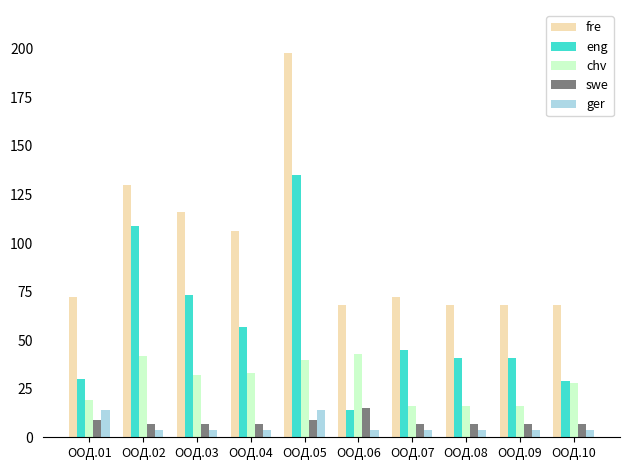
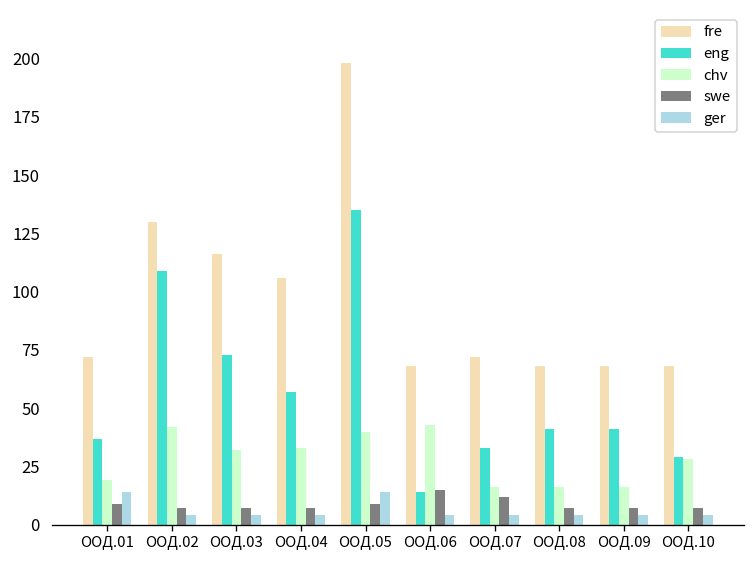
  {
    "eng": {
-     "ООД.01": 30,
+     "ООД.01": 37,
      "ООД.02": 109,
      "ООД.03": 73,
      "ООД.04": 57,
      "ООД.05": 135,
      "ООД.06": 14,
-     "ООД.07": 45,
+     "ООД.07": 33,
      "ООД.08": 41,
      "ООД.09": 41,
      "ООД.10": 29
    },
    "swe": {
      "ООД.01": 9,
      "ООД.02": 7,
      "ООД.03": 7,
      "ООД.04": 7,
      "ООД.05": 9,
      "ООД.06": 15,
-     "ООД.07": 7,
+     "ООД.07": 12,
      "ООД.08": 7,
      "ООД.09": 7,
      "ООД.10": 7
    }
  }
